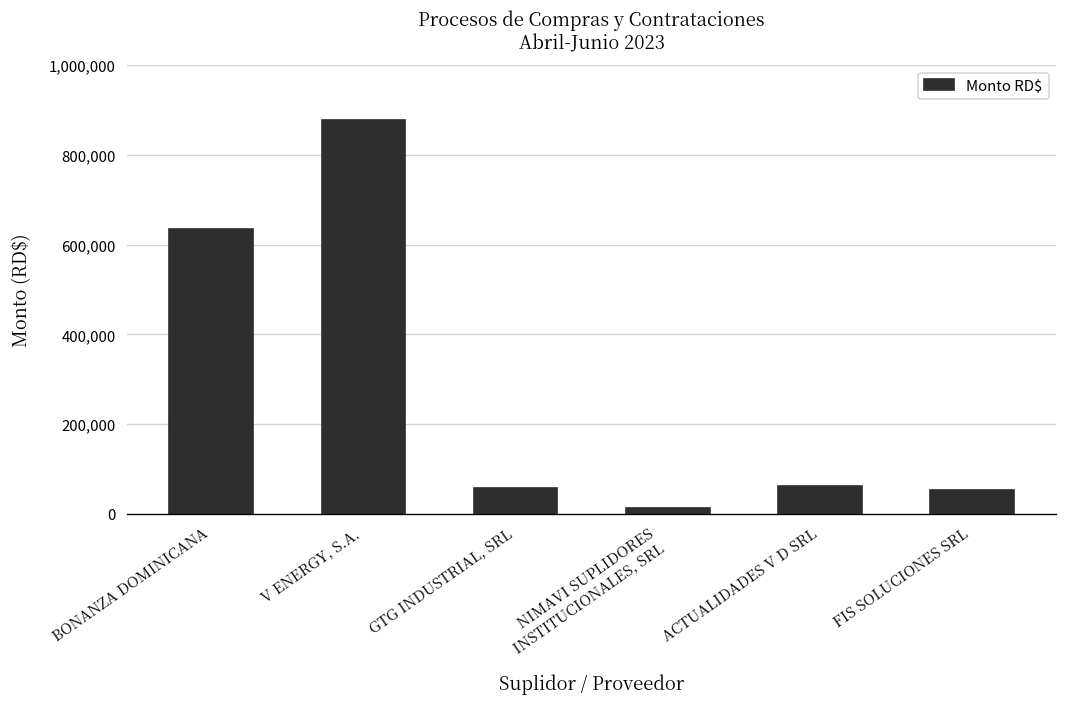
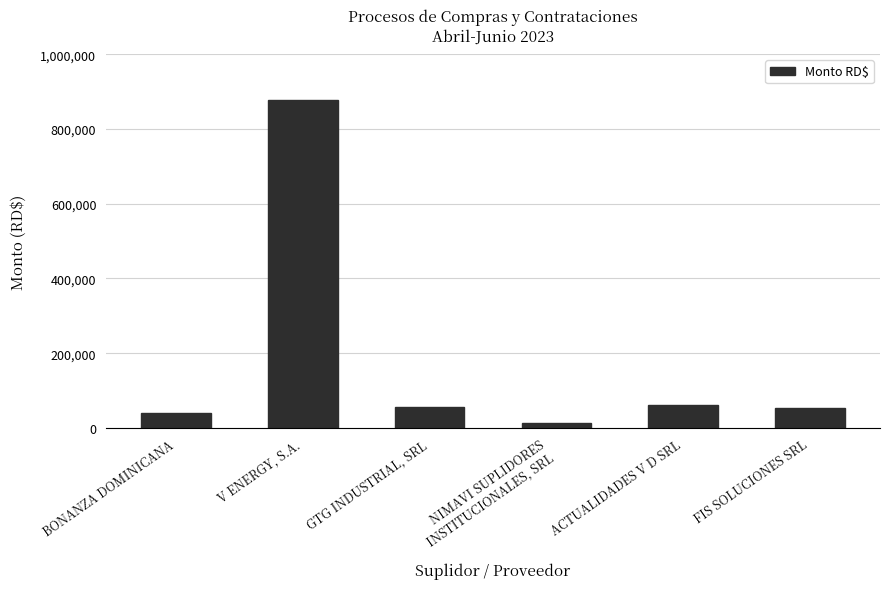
  {
-   "BONANZA DOMINICANA": "630,000",
+   "BONANZA DOMINICANA": "40,000",
    "V ENERGY, S.A.": "880,000",
    "GTG INDUSTRIAL, SRL": "60,000",
    "NIMAVI SUPLIDORES INSTITUCIONALES, SRL": "10,000",
    "ACTUALIDADES V D SRL": "60,000",
    "FIS SOLUCIONES SRL": "50,000"
  }
